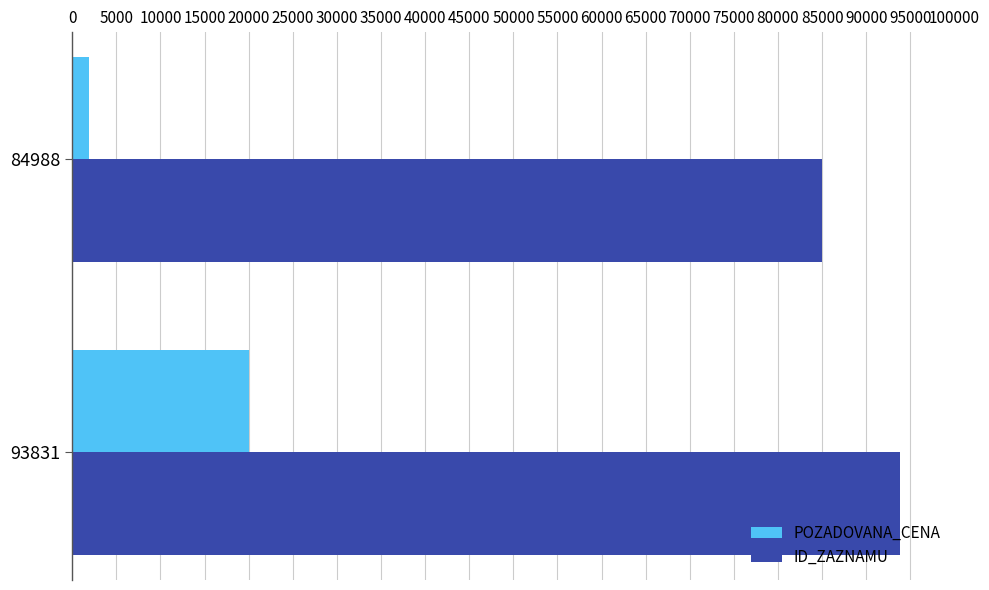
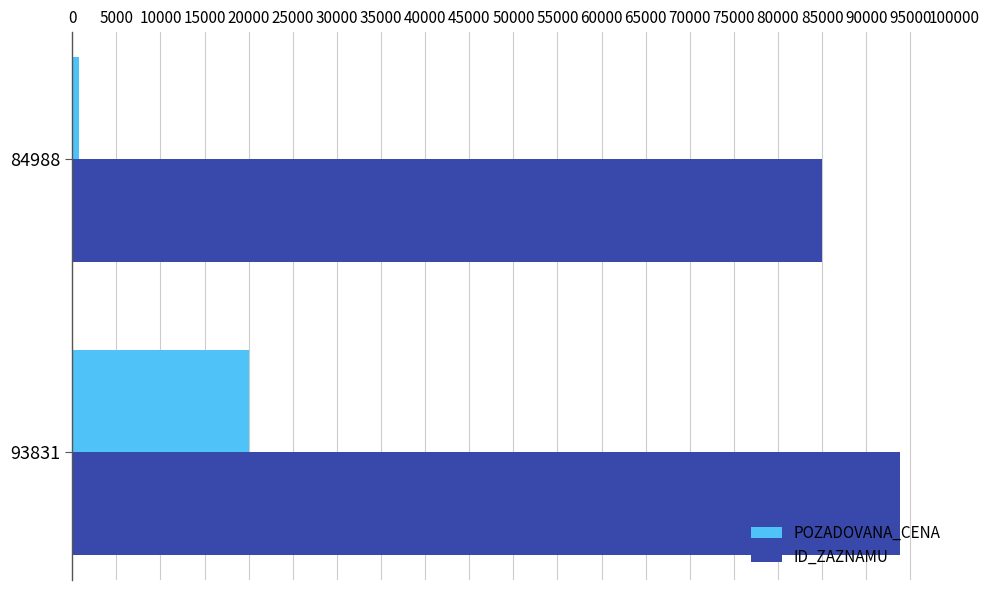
  {
    "POZADOVANA_CENA": {
-     "84988": 2000,
+     "84988": 1000,
      "93831": 20000
    },
    "ID_ZAZNAMU": {
      "84988": 85000,
      "93831": 94000
    }
  }
